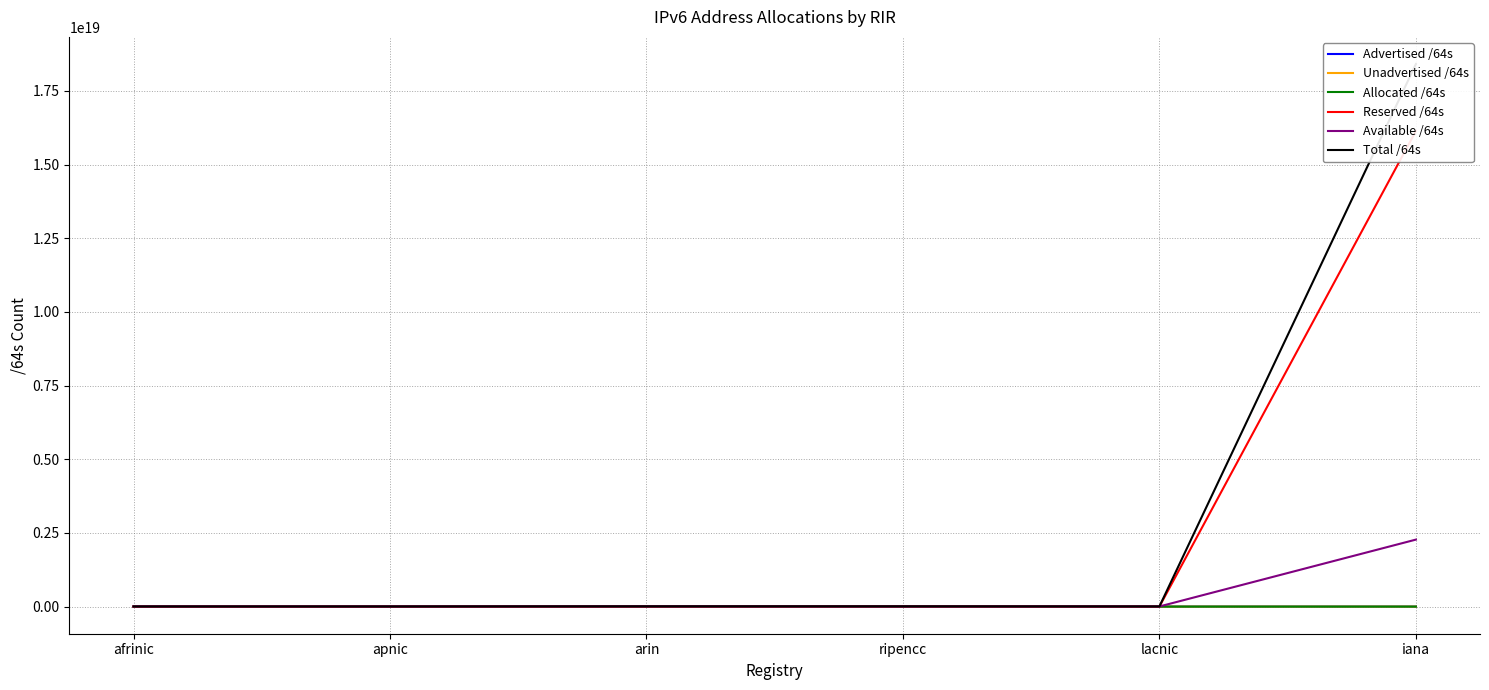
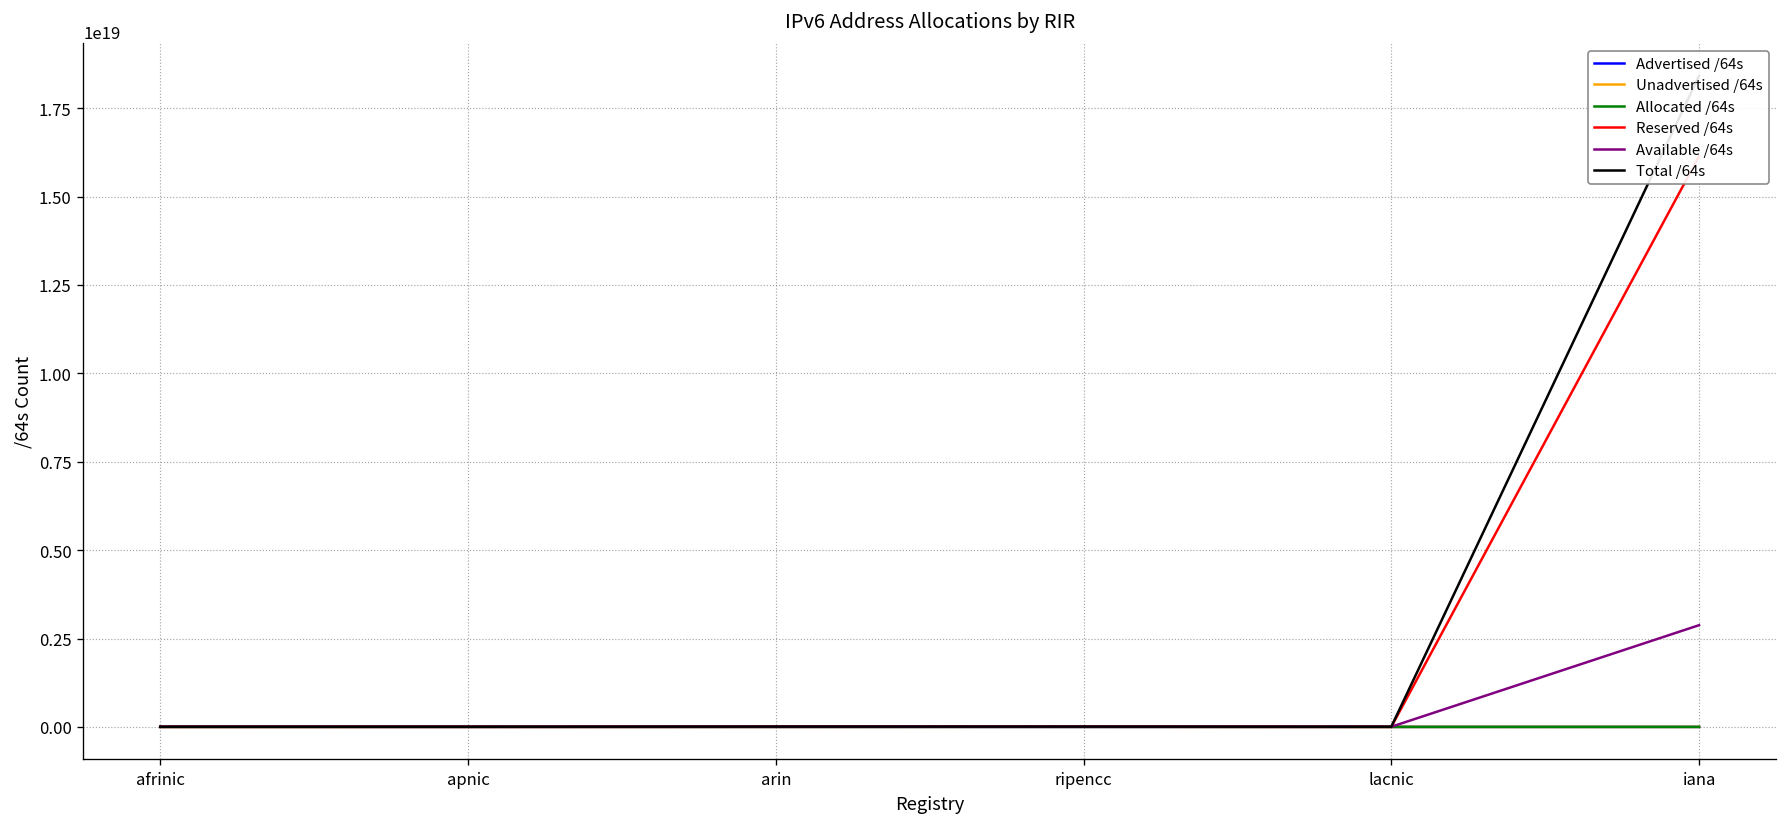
  {
    "Allocated /64s": {
      "iana": 0
    },
    "Available /64s": {
-     "iana": 2300000000000000000
+     "iana": 2900000000000000000
    }
  }
